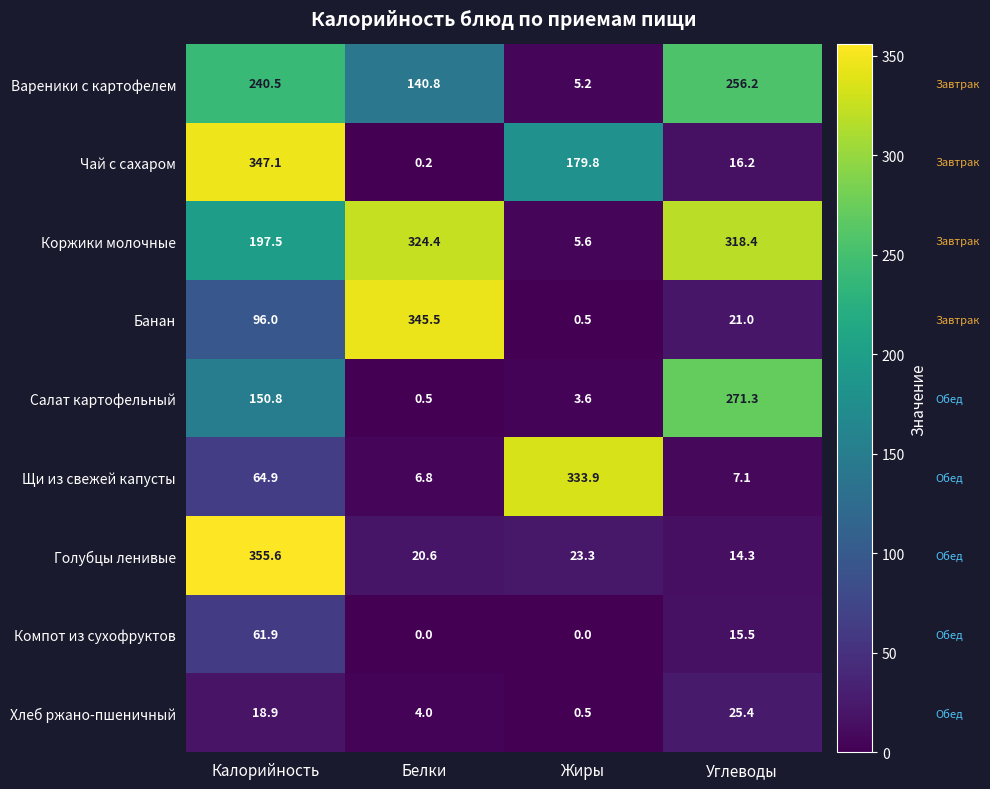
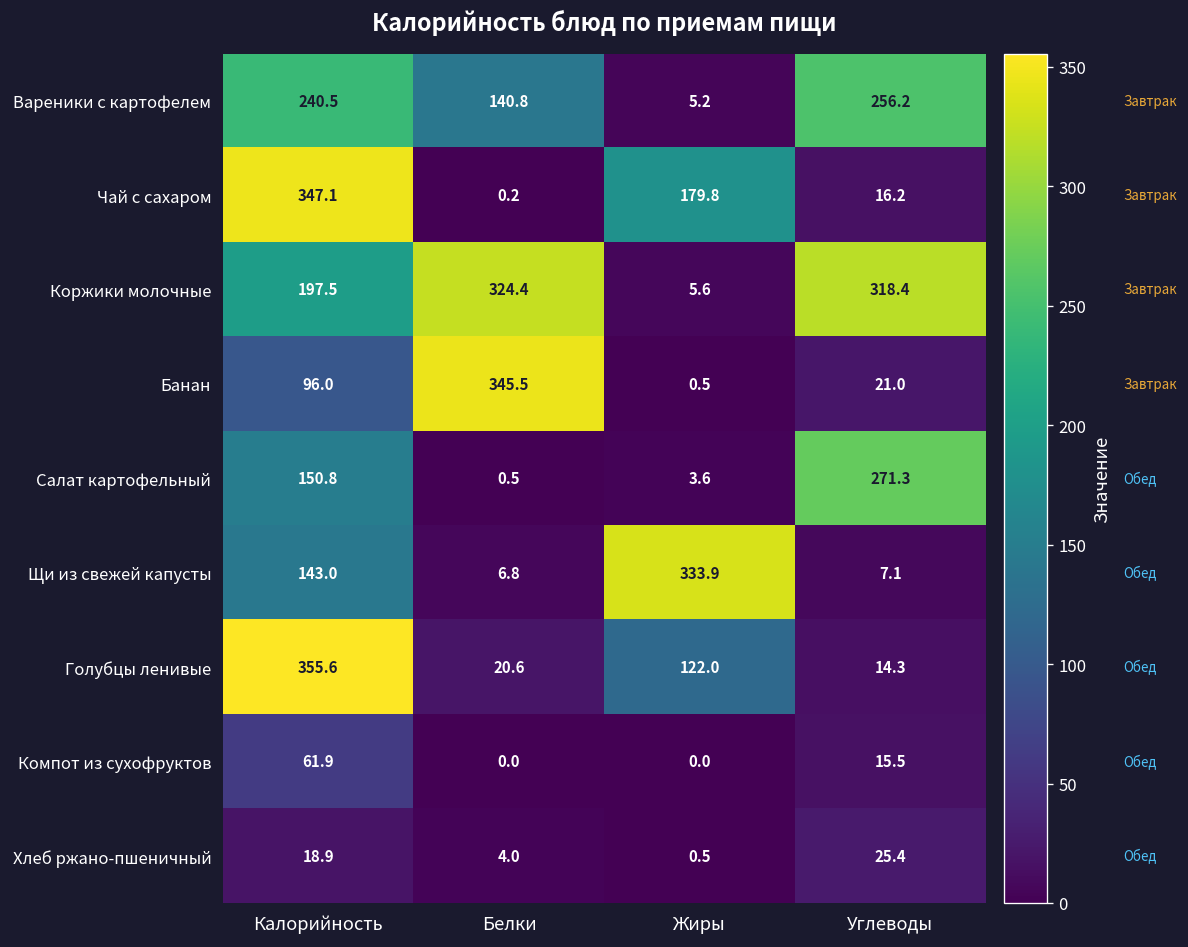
  {
    "Вареники с картофелем": {
      "Калорийность": 240.5,
      "Белки": 140.8,
      "Жиры": 5.2,
      "Углеводы": 256.2
    },
    "Чай с сахаром": {
      "Калорийность": 347.1,
      "Белки": 0.2,
      "Жиры": 179.8,
      "Углеводы": 16.2
    },
    "Коржики молочные": {
      "Калорийность": 197.5,
      "Белки": 324.4,
      "Жиры": 5.6,
      "Углеводы": 318.4
    },
    "Банан": {
      "Калорийность": 96.0,
      "Белки": 345.5,
      "Жиры": 0.5,
      "Углеводы": 21.0
    },
    "Салат картофельный": {
      "Калорийность": 150.8,
      "Белки": 0.5,
      "Жиры": 3.6,
      "Углеводы": 271.3
    },
    "Щи из свежей капусты": {
-     "Калорийность": 64.9,
+     "Калорийность": 143.0,
      "Белки": 6.8,
      "Жиры": 333.9,
      "Углеводы": 7.1
    },
    "Голубцы ленивые": {
      "Калорийность": 355.6,
      "Белки": 20.6,
-     "Жиры": 23.3,
+     "Жиры": 122.0,
      "Углеводы": 14.3
    },
    "Компот из сухофруктов": {
      "Калорийность": 61.9,
      "Белки": 0.0,
      "Жиры": 0.0,
      "Углеводы": 15.5
    },
    "Хлеб ржано-пшеничный": {
      "Калорийность": 18.9,
      "Белки": 4.0,
      "Жиры": 0.5,
      "Углеводы": 25.4
    }
  }
